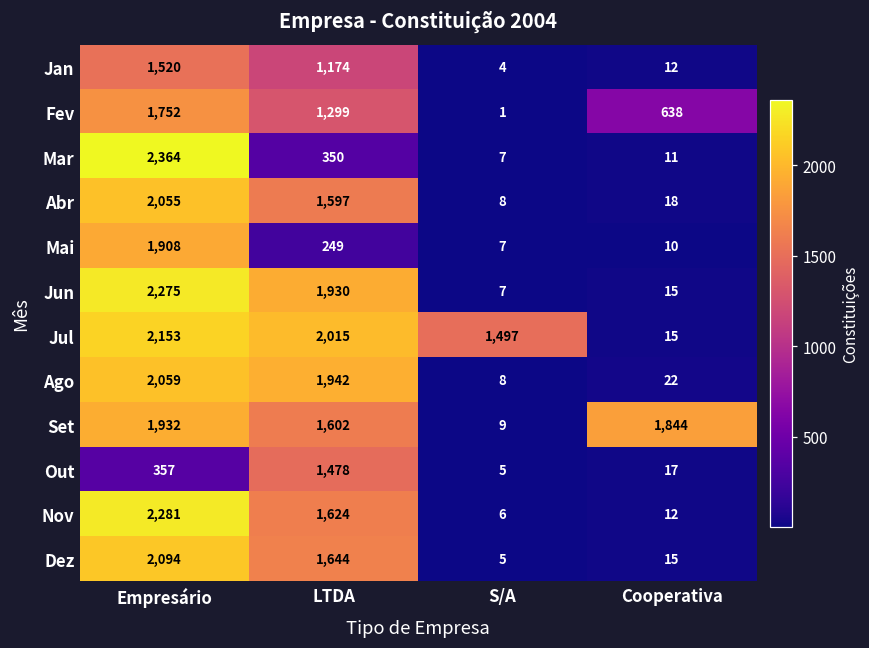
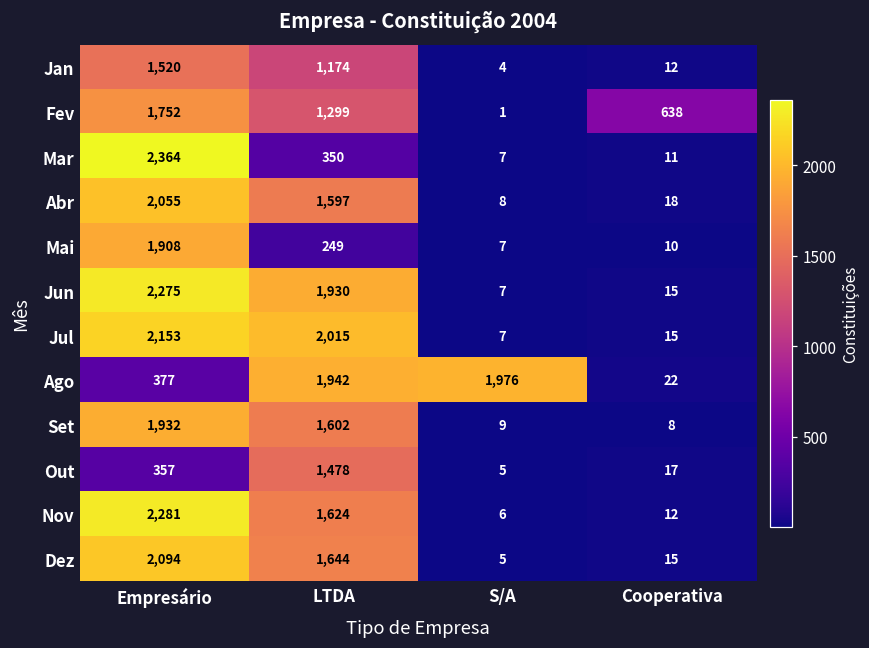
  {
    "Jan": {
      "Empresário": "1,520",
      "LTDA": "1,174",
      "S/A": "4",
      "Cooperativa": "12"
    },
    "Fev": {
      "Empresário": "1,752",
      "LTDA": "1,299",
      "S/A": "1",
      "Cooperativa": "638"
    },
    "Mar": {
      "Empresário": "2,364",
      "LTDA": "350",
      "S/A": "7",
      "Cooperativa": "11"
    },
    "Abr": {
      "Empresário": "2,055",
      "LTDA": "1,597",
      "S/A": "8",
      "Cooperativa": "18"
    },
    "Mai": {
      "Empresário": "1,908",
      "LTDA": "249",
      "S/A": "7",
      "Cooperativa": "10"
    },
    "Jun": {
      "Empresário": "2,275",
      "LTDA": "1,930",
      "S/A": "7",
      "Cooperativa": "15"
    },
    "Jul": {
      "Empresário": "2,153",
      "LTDA": "2,015",
-     "S/A": "1,497",
+     "S/A": "7",
      "Cooperativa": "15"
    },
    "Ago": {
-     "Empresário": "2,059",
+     "Empresário": "377",
      "LTDA": "1,942",
-     "S/A": "8",
+     "S/A": "1,976",
      "Cooperativa": "22"
    },
    "Set": {
      "Empresário": "1,932",
      "LTDA": "1,602",
      "S/A": "9",
-     "Cooperativa": "1,844"
+     "Cooperativa": "8"
    },
    "Out": {
      "Empresário": "357",
      "LTDA": "1,478",
      "S/A": "5",
      "Cooperativa": "17"
    },
    "Nov": {
      "Empresário": "2,281",
      "LTDA": "1,624",
      "S/A": "6",
      "Cooperativa": "12"
    },
    "Dez": {
      "Empresário": "2,094",
      "LTDA": "1,644",
      "S/A": "5",
      "Cooperativa": "15"
    }
  }
